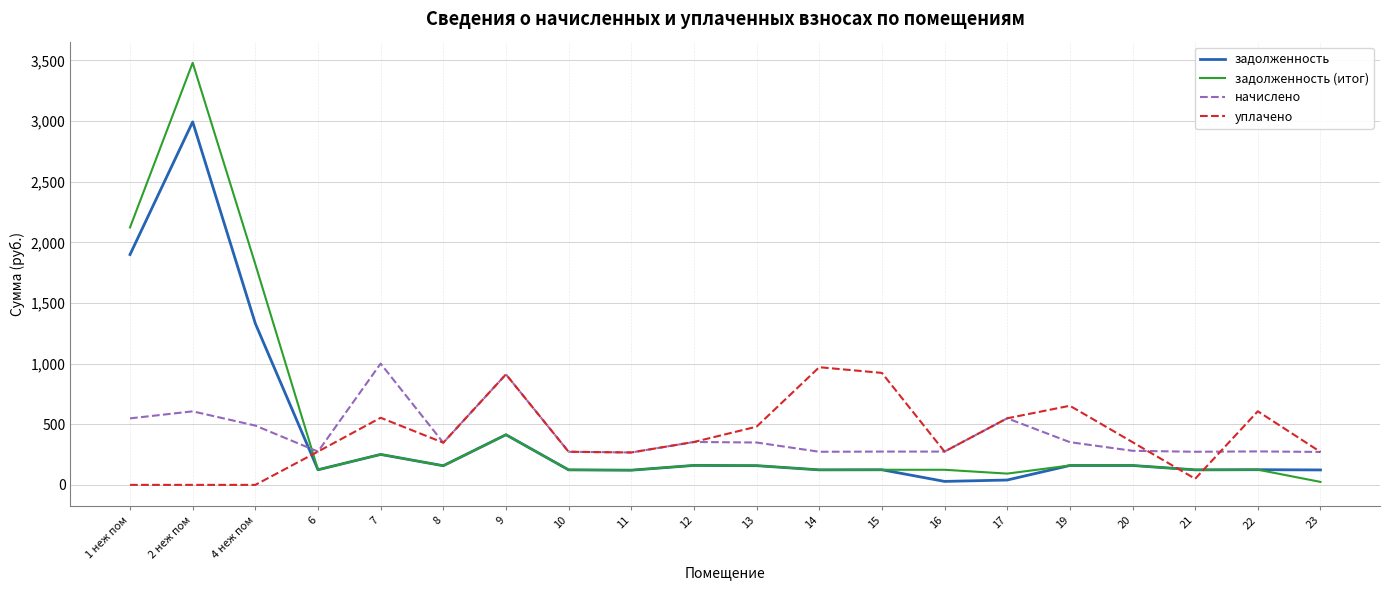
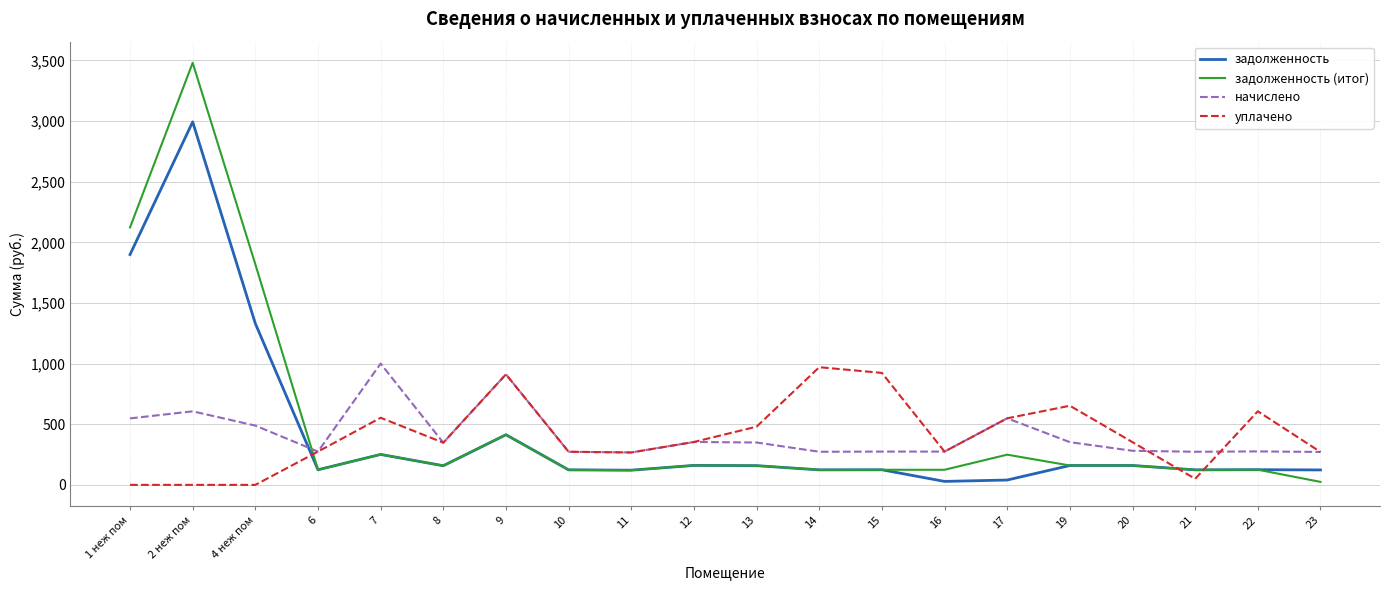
  {
    "задолженность": {
      "1 неж пом": "1,900",
      "2 неж пом": "2,990",
      "4 неж пом": "1,330",
      "16": "30",
      "17": "40",
      "23": "120"
    },
    "задолженность (итог)": {
      "1 неж пом": "2,120",
      "2 неж пом": "3,480",
      "4 неж пом": "1,820",
      "16": "120",
-     "17": "90",
+     "17": "250",
      "23": "20"
    },
    "начислено": {
      "1 неж пом": "550",
      "2 неж пом": "610",
      "4 неж пом": "490",
      "7": "1,000",
      "13": "350",
      "14": "270",
      "15": "270",
      "19": "350",
      "20": "280",
      "21": "270",
      "22": "280"
    },
    "уплачено": {
      "1 неж пом": "0",
      "2 неж пом": "0",
      "4 неж пом": "0",
      "7": "550",
      "13": "480",
      "14": "970",
      "15": "920",
      "19": "650",
      "20": "350",
      "21": "50",
      "22": "610"
    }
  }
